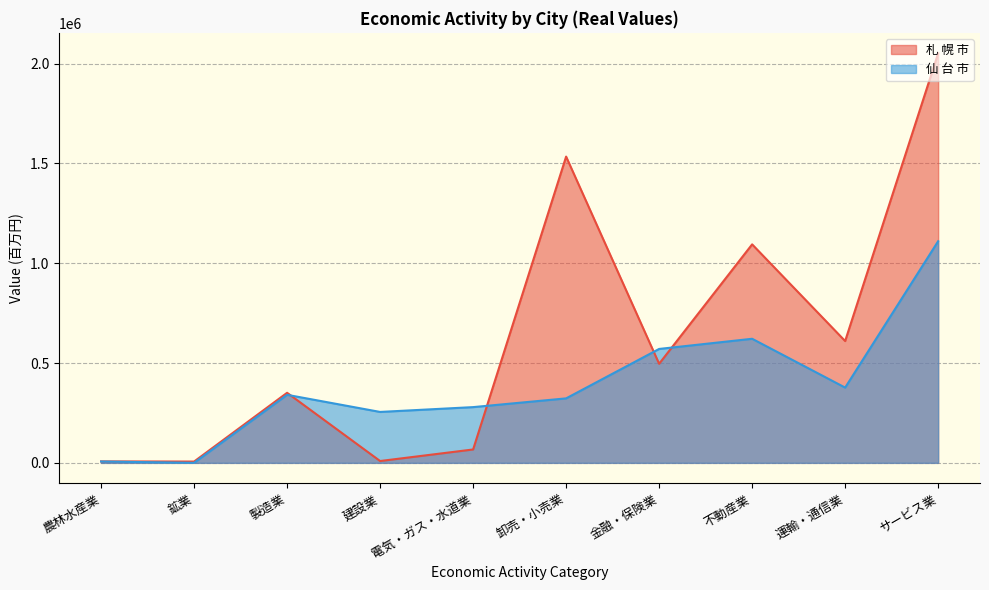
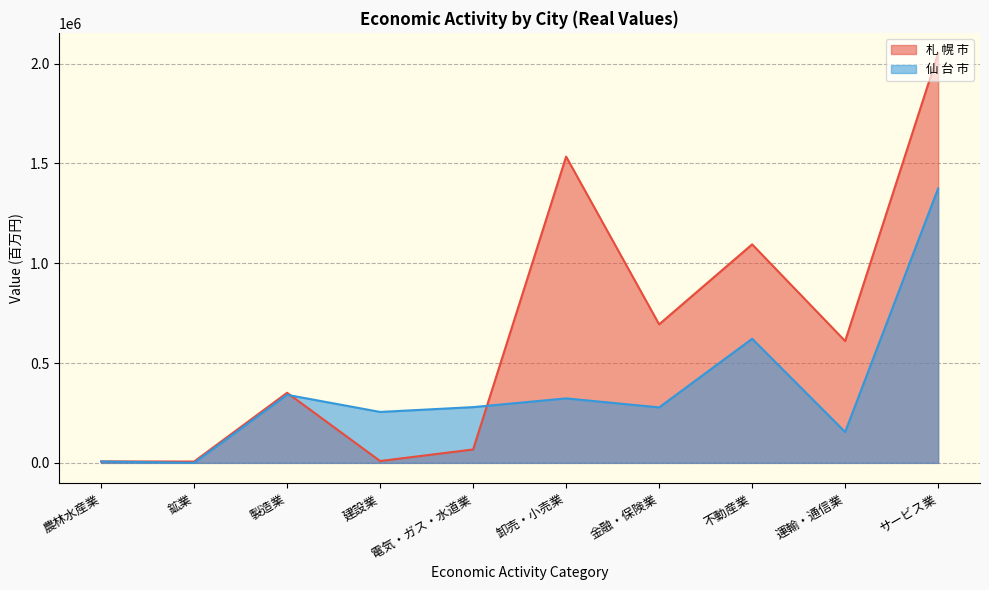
  {
    "札 幌 市": {
      "建設業": 10000,
      "電気・ガス・水道業": 70000,
      "卸売・小売業": 1530000,
-     "金融・保険業": 500000,
+     "金融・保険業": 690000,
      "不動産業": 1090000,
      "運輸・通信業": 610000
    },
    "仙 台 市": {
      "建設業": 260000,
      "電気・ガス・水道業": 280000,
      "卸売・小売業": 320000,
-     "金融・保険業": 570000,
+     "金融・保険業": 280000,
      "不動産業": 620000,
-     "運輸・通信業": 380000,
-     "サービス業": 1110000
+     "運輸・通信業": 150000,
+     "サービス業": 1380000
    }
  }
